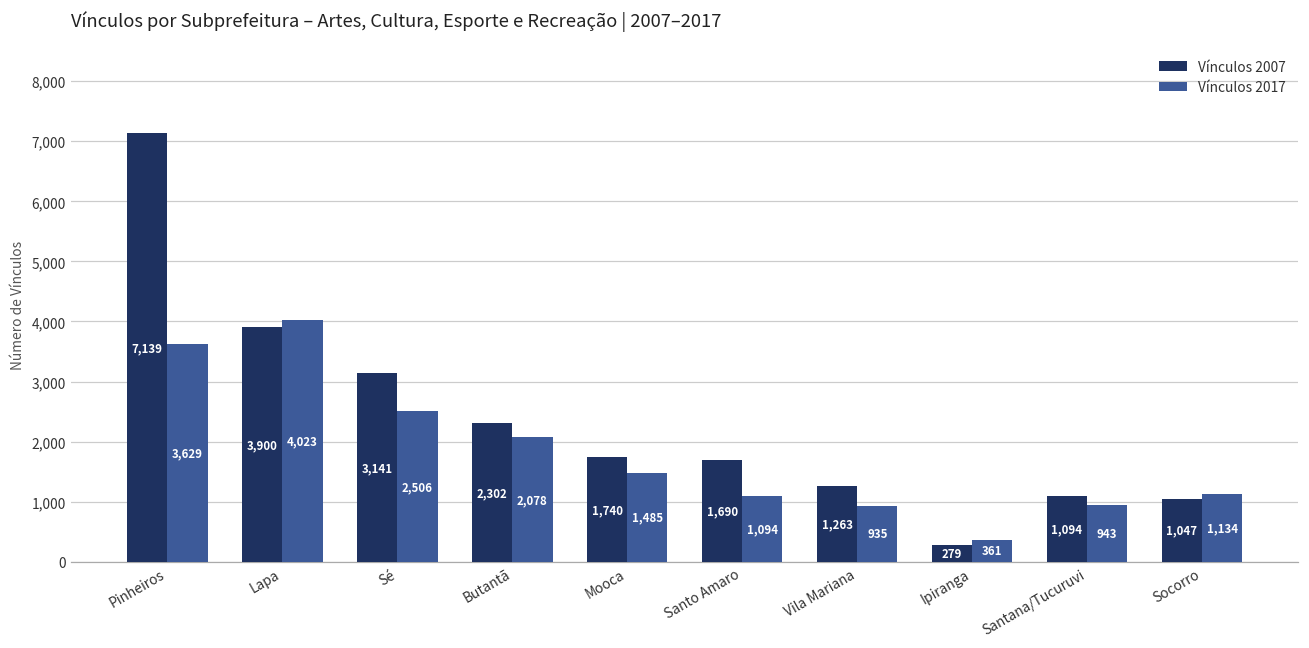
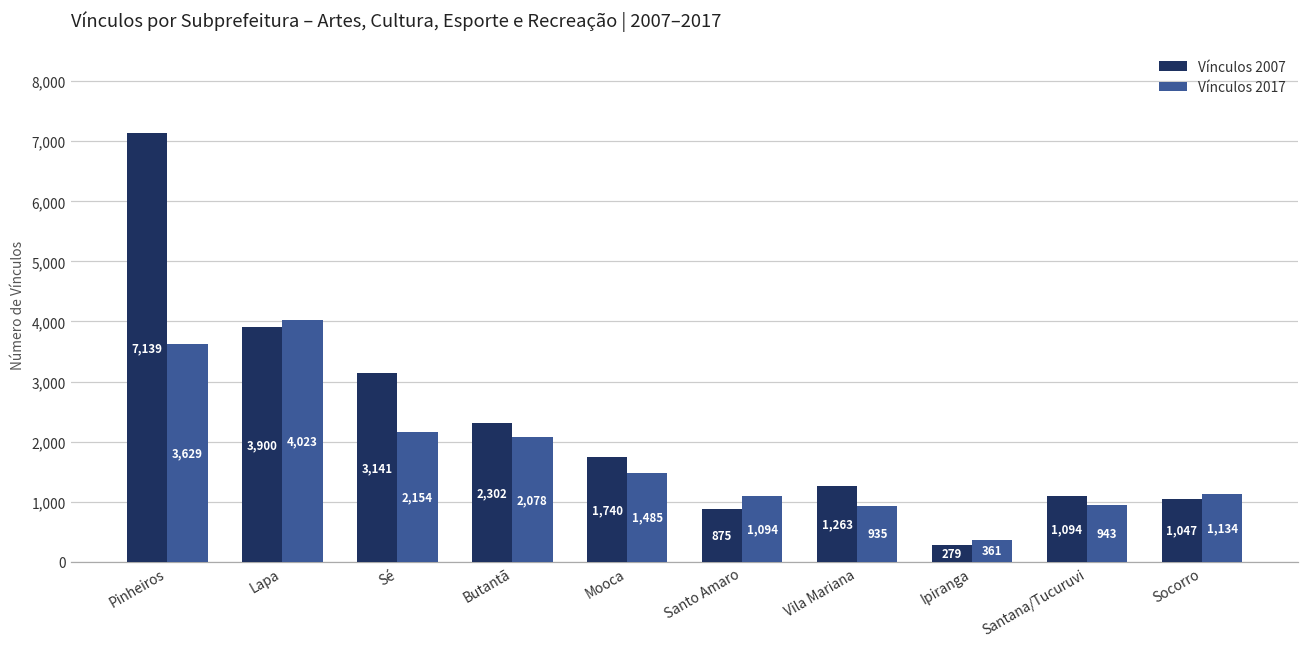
  {
    "Vínculos 2007": {
      "Pinheiros": "7,139",
      "Lapa": "3,900",
      "Sé": "3,141",
      "Butantã": "2,302",
      "Mooca": "1,740",
-     "Santo Amaro": "1,690",
+     "Santo Amaro": "875",
      "Vila Mariana": "1,263",
      "Ipiranga": "279",
      "Santana/Tucuruvi": "1,094",
      "Socorro": "1,047"
    },
    "Vínculos 2017": {
      "Pinheiros": "3,629",
      "Lapa": "4,023",
-     "Sé": "2,506",
+     "Sé": "2,154",
      "Butantã": "2,078",
      "Mooca": "1,485",
      "Santo Amaro": "1,094",
      "Vila Mariana": "935",
      "Ipiranga": "361",
      "Santana/Tucuruvi": "943",
      "Socorro": "1,134"
    }
  }
